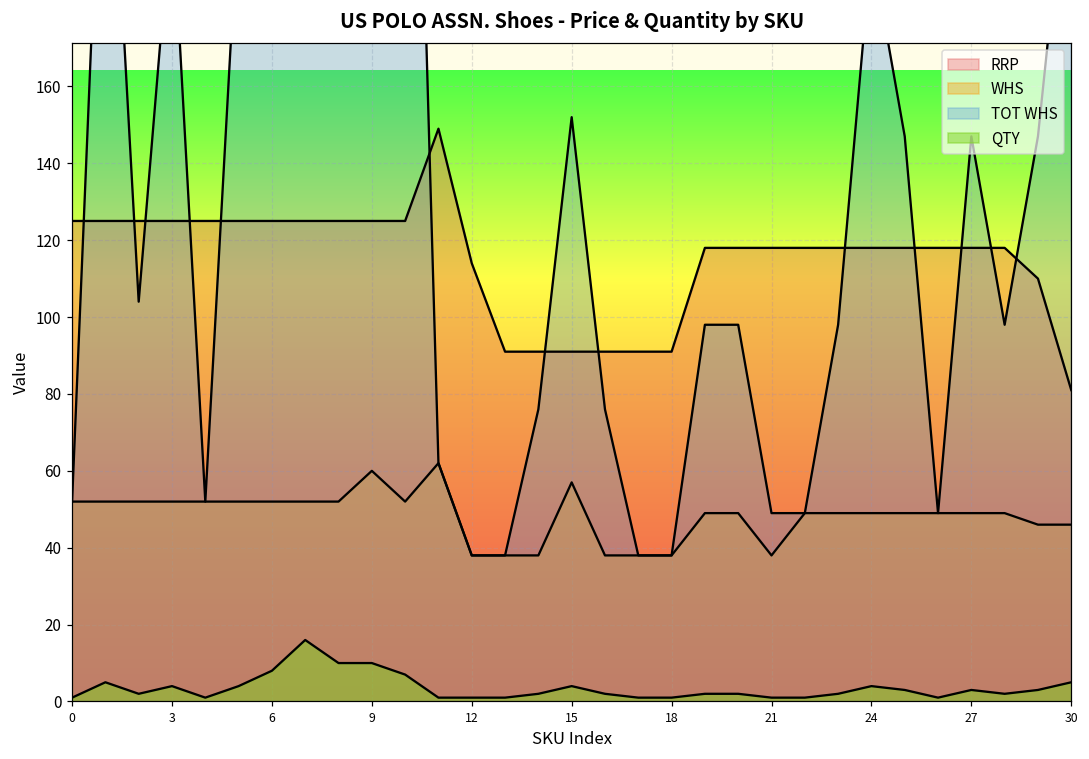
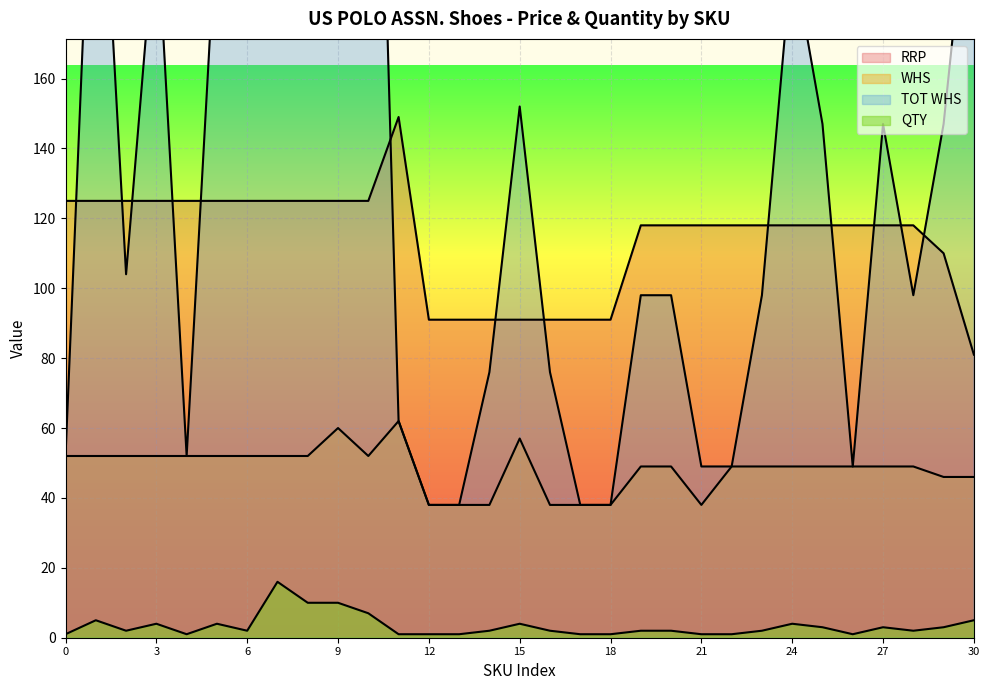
  {
    "RRP": {
      "0": 125,
      "3": 125,
      "6": 125,
      "9": 125,
-     "12": 114,
+     "12": 91,
      "15": 91,
      "18": 91,
      "21": 118,
      "24": 118,
      "27": 118,
      "30": 81
    },
    "WHS": {
      "3": 52,
      "6": 52,
      "9": 60,
      "15": 57,
      "21": 38,
      "24": 49,
      "27": 49,
      "30": 46
    },
    "TOT WHS": {
      "15": 152,
      "21": 49
    },
    "QTY": {
      "0": 1,
      "3": 4,
-     "6": 8,
+     "6": 2,
      "9": 10,
      "12": 1,
      "15": 4,
      "18": 1,
      "21": 1,
      "24": 4,
      "27": 3,
      "30": 5
    }
  }
